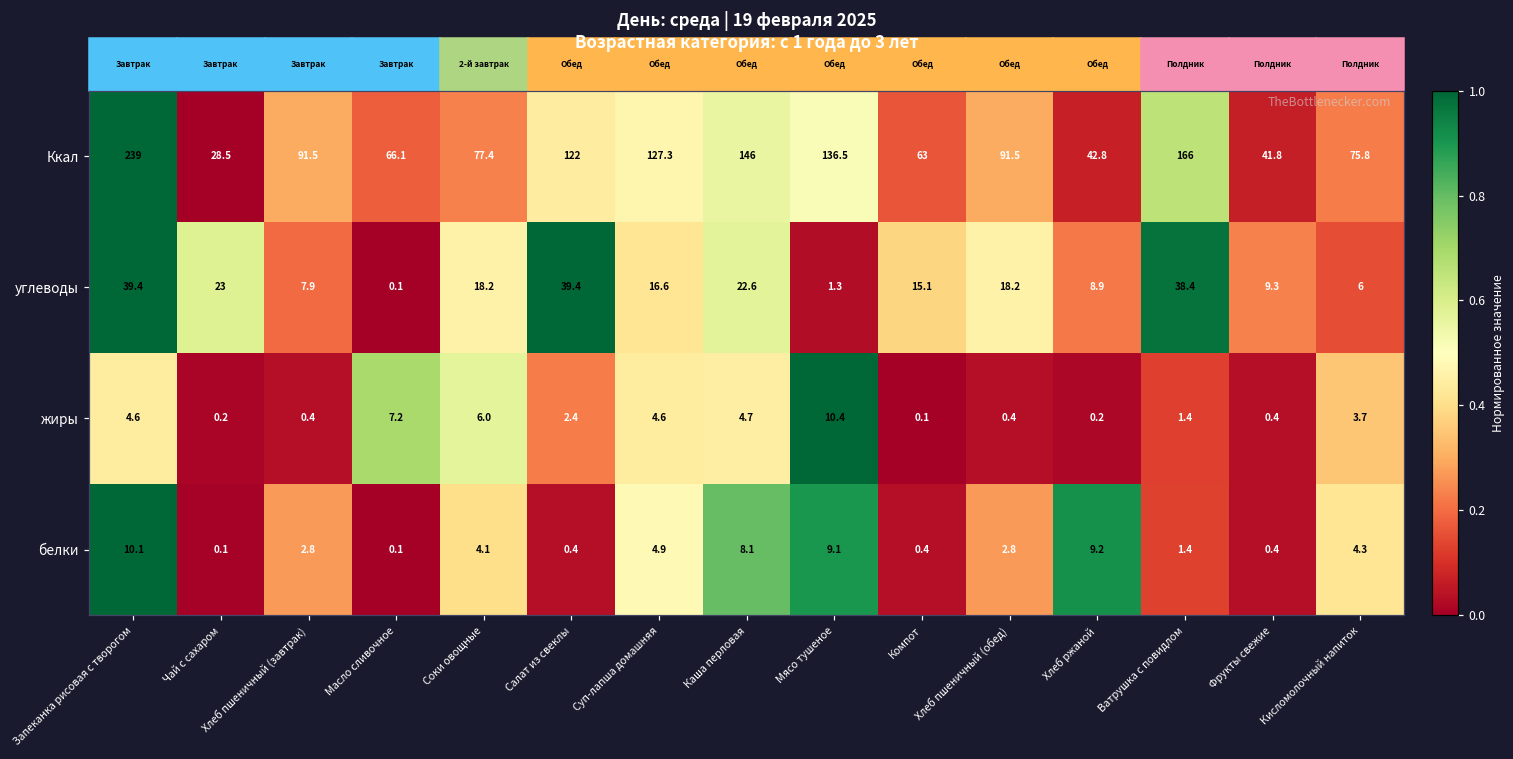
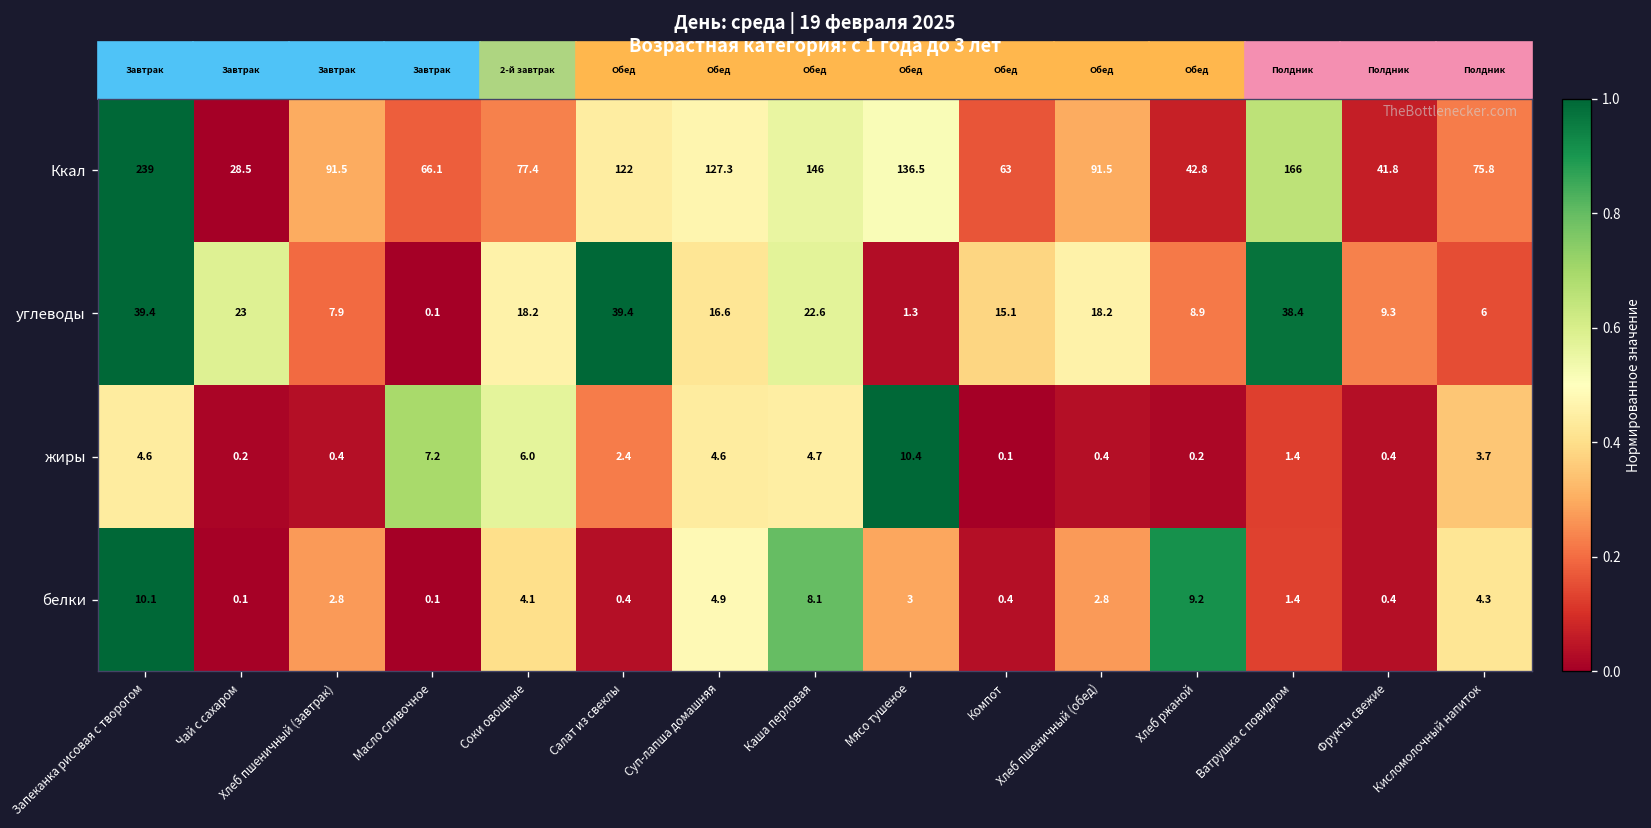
  {
    "Ккал": {
      "Запеканка рисовая с творогом": 239,
      "Чай с сахаром": 28.5,
      "Хлеб пшеничный (завтрак)": 91.5,
      "Масло сливочное": 66.1,
      "Соки овощные": 77.4,
      "Салат из свеклы": 122,
      "Суп-лапша домашняя": 127.3,
      "Каша перловая": 146,
      "Мясо тушеное": 136.5,
      "Компот": 63,
      "Хлеб пшеничный (обед)": 91.5,
      "Хлеб ржаной": 42.8,
      "Ватрушка с повидлом": 166,
      "Фрукты свежие": 41.8
    },
    "углеводы": {
      "Запеканка рисовая с творогом": 39.4,
      "Чай с сахаром": 23,
      "Хлеб пшеничный (завтрак)": 7.9,
      "Масло сливочное": 0.1,
      "Соки овощные": 18.2,
      "Салат из свеклы": 39.4,
      "Суп-лапша домашняя": 16.6,
      "Каша перловая": 22.6,
      "Мясо тушеное": 1.3,
      "Компот": 15.1,
      "Хлеб пшеничный (обед)": 18.2,
      "Хлеб ржаной": 8.9,
      "Ватрушка с повидлом": 38.4,
      "Фрукты свежие": 9.3,
      "Кисломолочный напиток": 6
    },
    "жиры": {
      "Запеканка рисовая с творогом": 4.6,
      "Чай с сахаром": 0.2,
      "Хлеб пшеничный (завтрак)": 0.4,
      "Масло сливочное": 7.2,
      "Соки овощные": 6.0,
      "Салат из свеклы": 2.4,
      "Суп-лапша домашняя": 4.6,
      "Каша перловая": 4.7,
      "Мясо тушеное": 10.4,
      "Компот": 0.1,
      "Хлеб пшеничный (обед)": 0.4,
      "Хлеб ржаной": 0.2,
      "Ватрушка с повидлом": 1.4,
      "Фрукты свежие": 0.4,
      "Кисломолочный напиток": 3.7
    },
    "белки": {
      "Запеканка рисовая с творогом": 10.1,
      "Чай с сахаром": 0.1,
      "Хлеб пшеничный (завтрак)": 2.8,
      "Масло сливочное": 0.1,
      "Соки овощные": 4.1,
      "Салат из свеклы": 0.4,
      "Суп-лапша домашняя": 4.9,
      "Каша перловая": 8.1,
-     "Мясо тушеное": 9.1,
+     "Мясо тушеное": 3,
      "Компот": 0.4,
      "Хлеб пшеничный (обед)": 2.8,
      "Хлеб ржаной": 9.2,
      "Ватрушка с повидлом": 1.4,
      "Фрукты свежие": 0.4,
      "Кисломолочный напиток": 4.3
    }
  }
